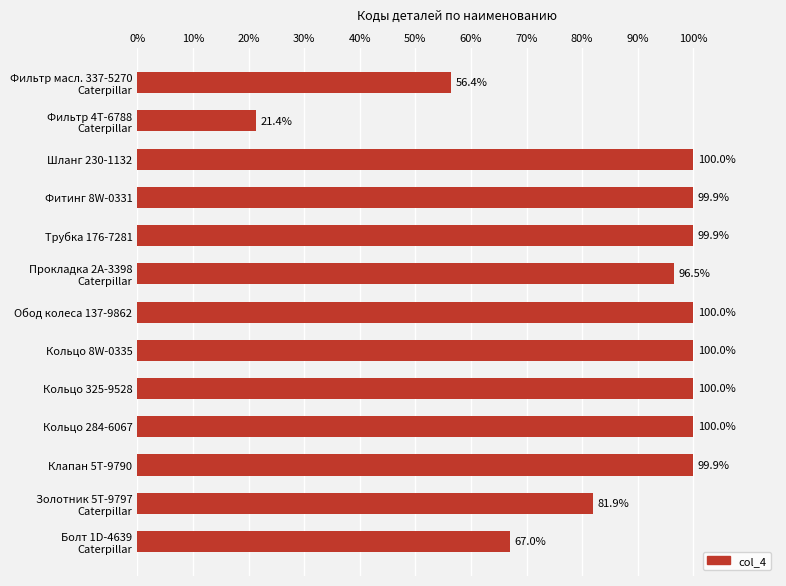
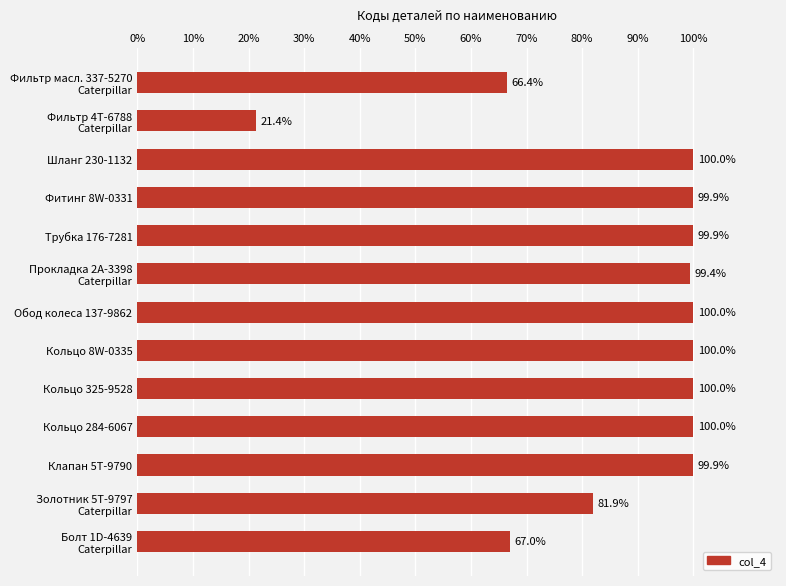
  {
-   "Фильтр масл. 337-5270 Caterpillar": "56.4%",
+   "Фильтр масл. 337-5270 Caterpillar": "66.4%",
    "Фильтр 4T-6788 Caterpillar": "21.4%",
    "Шланг 230-1132": "100.0%",
    "Фитинг 8W-0331": "99.9%",
    "Трубка 176-7281": "99.9%",
-   "Прокладка 2A-3398 Caterpillar": "96.5%",
+   "Прокладка 2A-3398 Caterpillar": "99.4%",
    "Обод колеса 137-9862": "100.0%",
    "Кольцо 8W-0335": "100.0%",
    "Кольцо 325-9528": "100.0%",
    "Кольцо 284-6067": "100.0%",
    "Клапан 5T-9790": "99.9%",
    "Золотник 5T-9797 Caterpillar": "81.9%",
    "Болт 1D-4639 Caterpillar": "67.0%"
  }
